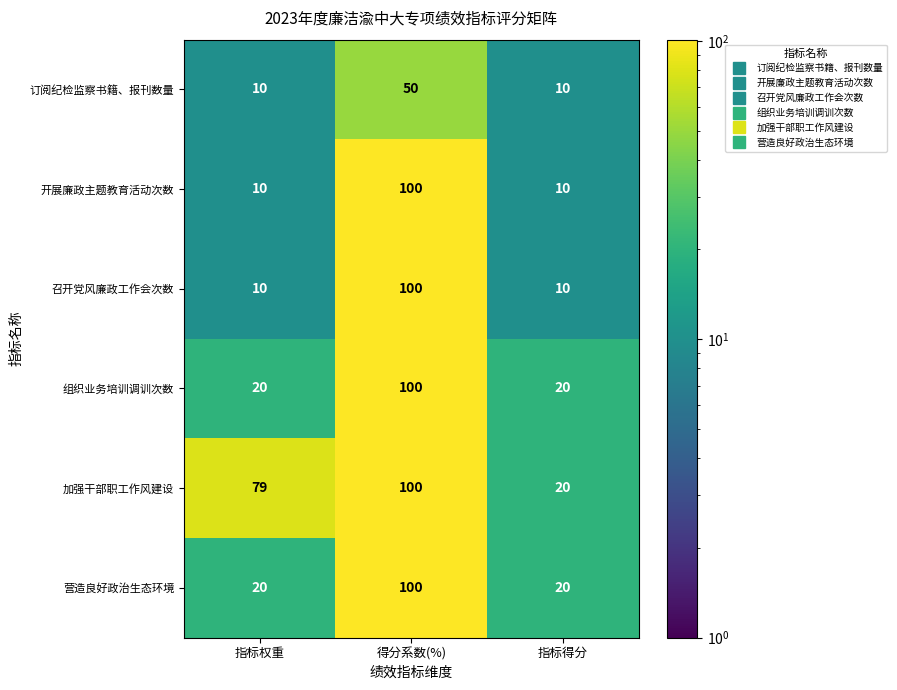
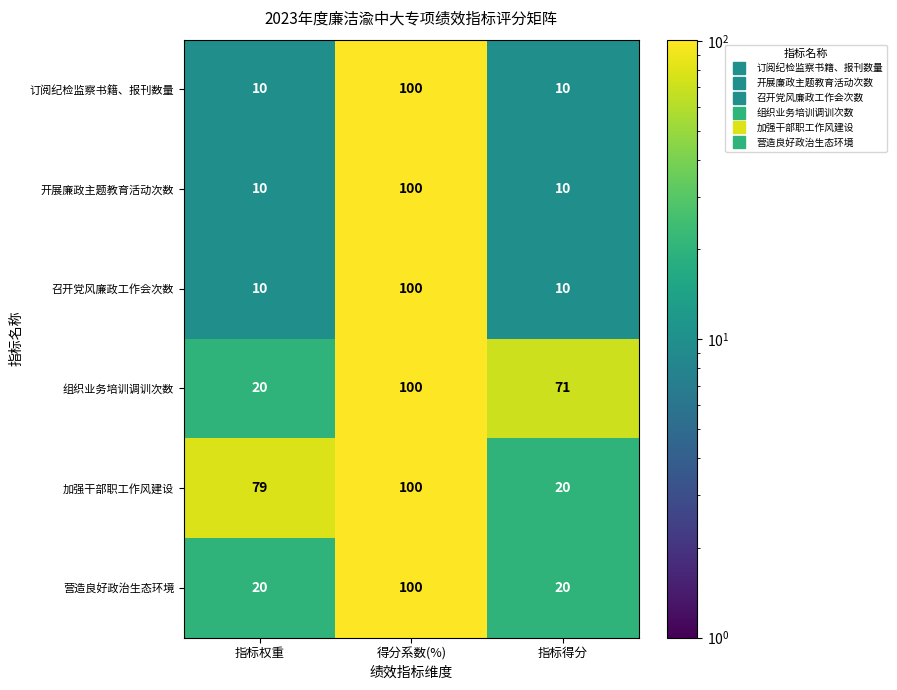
  {
    "订阅纪检监察书籍、报刊数量": {
      "指标权重": 10,
-     "得分系数(%)": 50,
+     "得分系数(%)": 100,
      "指标得分": 10
    },
    "开展廉政主题教育活动次数": {
      "指标权重": 10,
      "得分系数(%)": 100,
      "指标得分": 10
    },
    "召开党风廉政工作会次数": {
      "指标权重": 10,
      "得分系数(%)": 100,
      "指标得分": 10
    },
    "组织业务培训调训次数": {
      "指标权重": 20,
      "得分系数(%)": 100,
-     "指标得分": 20
+     "指标得分": 71
    },
    "加强干部职工作风建设": {
      "指标权重": 79,
      "得分系数(%)": 100,
      "指标得分": 20
    },
    "营造良好政治生态环境": {
      "指标权重": 20,
      "得分系数(%)": 100,
      "指标得分": 20
    }
  }
